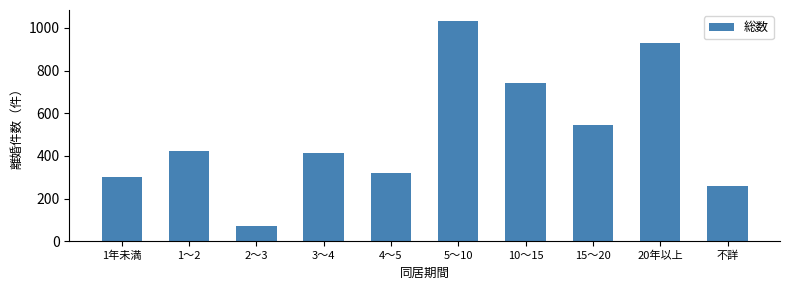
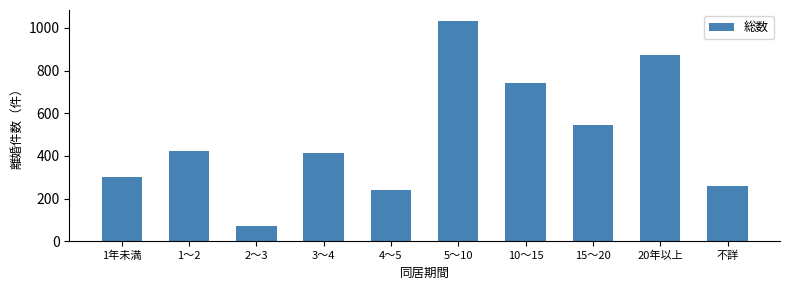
  {
    "1年未満": 300,
    "1～2": 420,
    "2～3": 70,
    "3～4": 410,
-   "4～5": 320,
+   "4～5": 240,
    "5～10": 1030,
    "10～15": 740,
    "15～20": 550,
-   "20年以上": 930,
+   "20年以上": 870,
    "不詳": 260
  }
